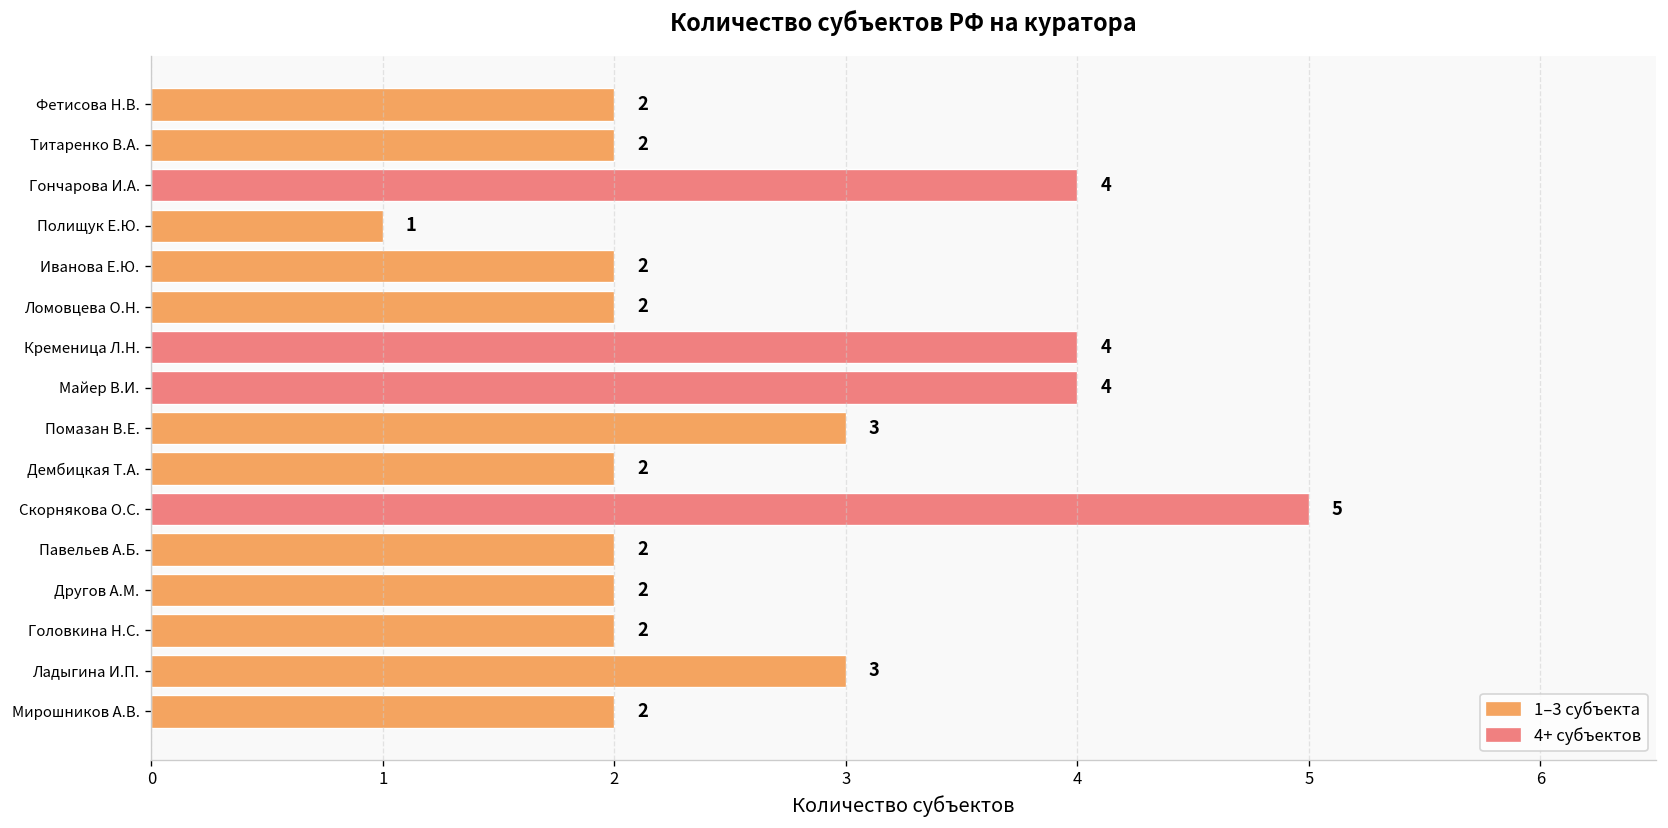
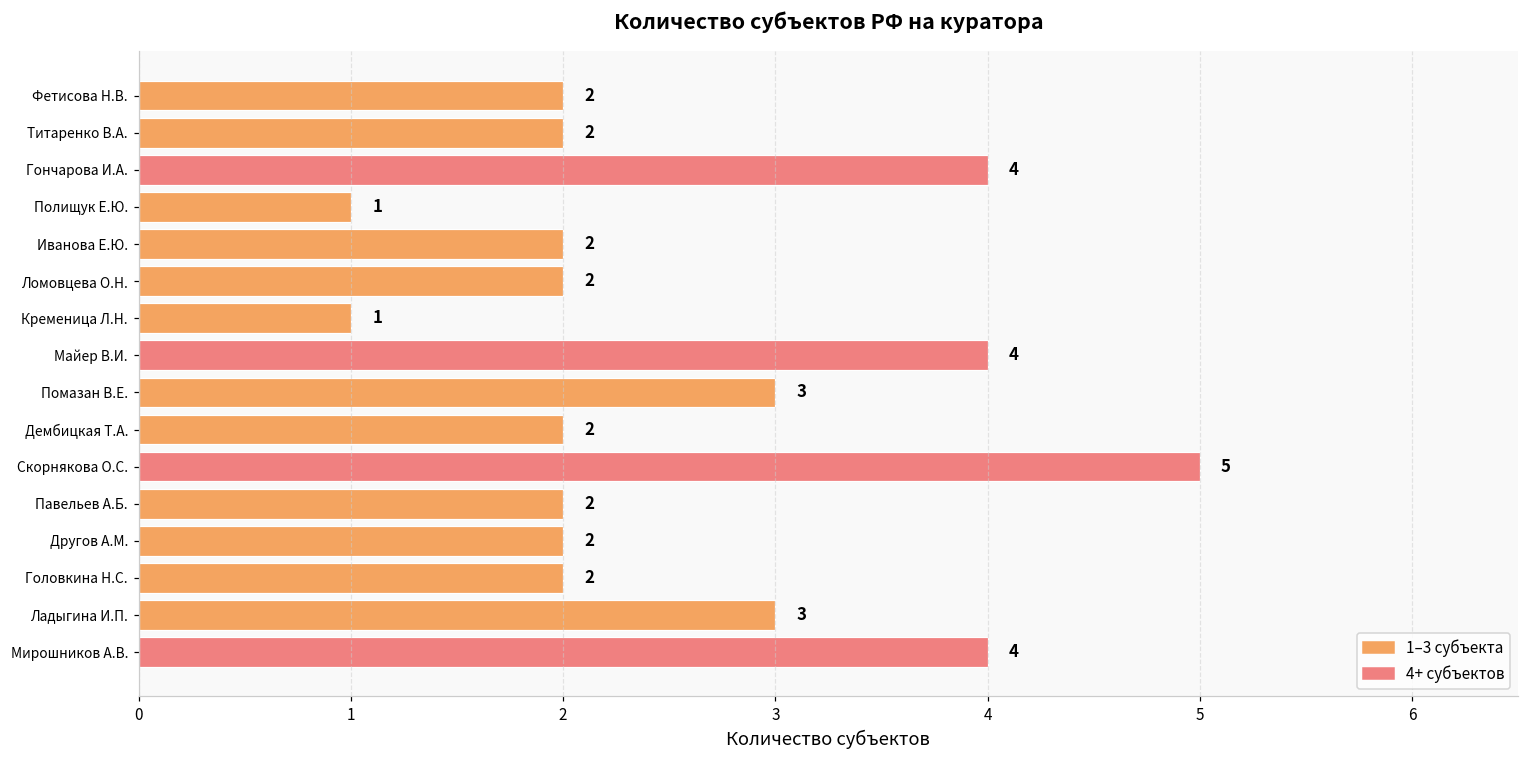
  {
    "Фетисова Н.В.": 2,
    "Титаренко В.А.": 2,
    "Гончарова И.А.": 4,
    "Полищук Е.Ю.": 1,
    "Иванова Е.Ю.": 2,
    "Ломовцева О.Н.": 2,
-   "Кременица Л.Н.": 4,
+   "Кременица Л.Н.": 1,
    "Майер В.И.": 4,
    "Помазан В.Е.": 3,
    "Дембицкая Т.А.": 2,
    "Скорнякова О.С.": 5,
    "Павельев А.Б.": 2,
    "Другов А.М.": 2,
    "Головкина Н.С.": 2,
    "Ладыгина И.П.": 3,
-   "Мирошников А.В.": 2
+   "Мирошников А.В.": 4
  }
